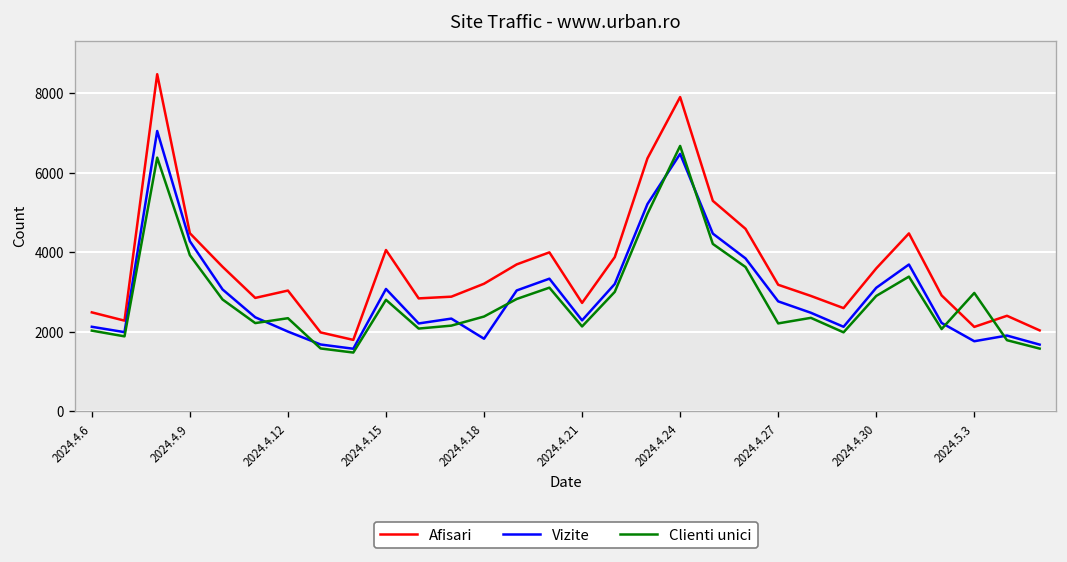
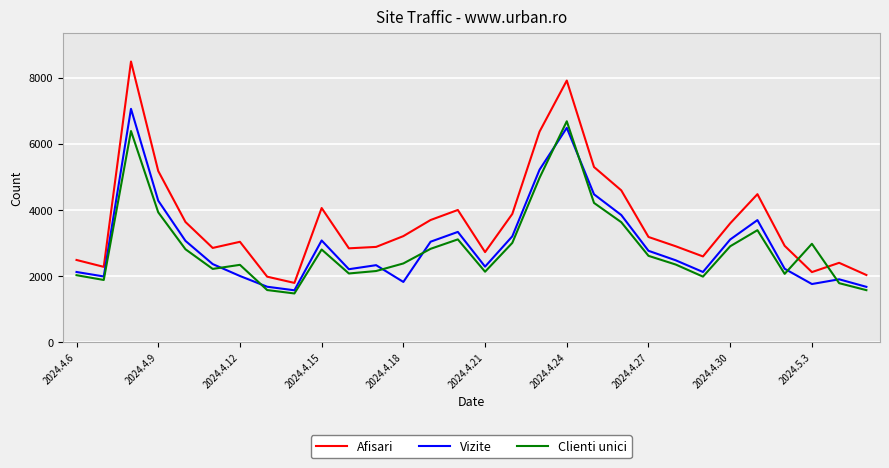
  {
    "Afisari": {
      "2024.4.6": 2500,
-     "2024.4.9": 4500,
+     "2024.4.9": 5200,
      "2024.4.12": 3000,
      "2024.4.15": 4100,
      "2024.4.18": 3200,
      "2024.4.21": 2700,
      "2024.4.24": 7900,
      "2024.4.27": 3200,
      "2024.4.30": 3600,
      "2024.5.3": 2100
    },
    "Vizite": {
      "2024.4.6": 2100,
      "2024.4.9": 4300,
      "2024.4.12": 2000,
      "2024.4.15": 3100,
      "2024.4.18": 1800,
      "2024.4.21": 2300,
      "2024.4.24": 6500,
      "2024.4.27": 2800,
      "2024.4.30": 3100,
      "2024.5.3": 1800
    },
    "Clienti unici": {
      "2024.4.6": 2000,
      "2024.4.9": 3900,
      "2024.4.12": 2300,
      "2024.4.15": 2800,
      "2024.4.18": 2400,
      "2024.4.21": 2100,
      "2024.4.24": 6700,
-     "2024.4.27": 2200,
+     "2024.4.27": 2600,
      "2024.4.30": 2900,
      "2024.5.3": 3000
    }
  }
